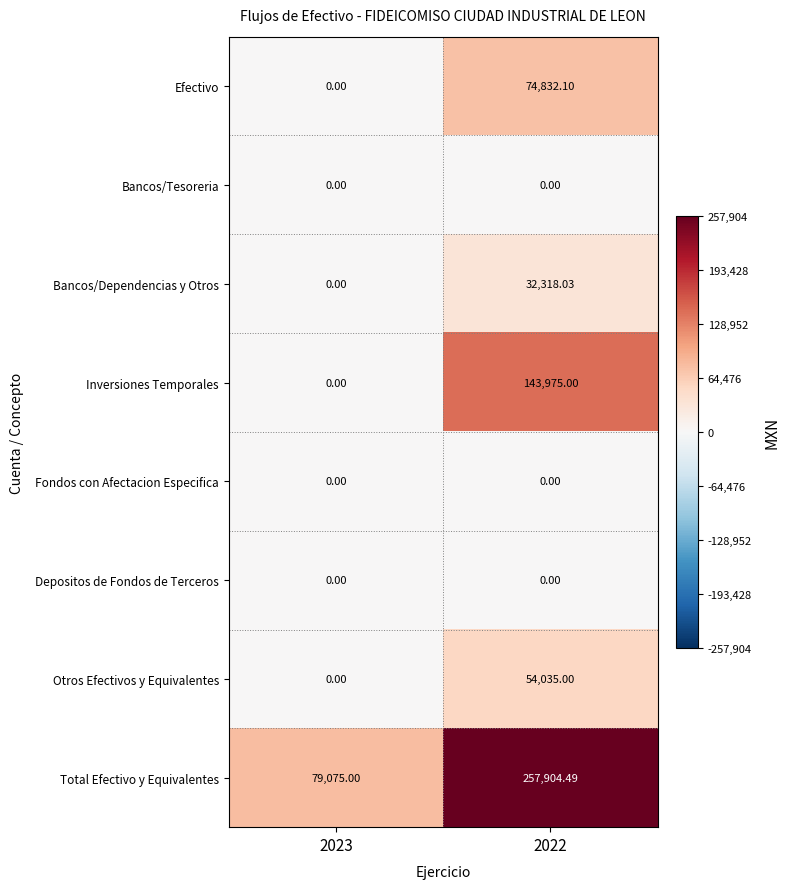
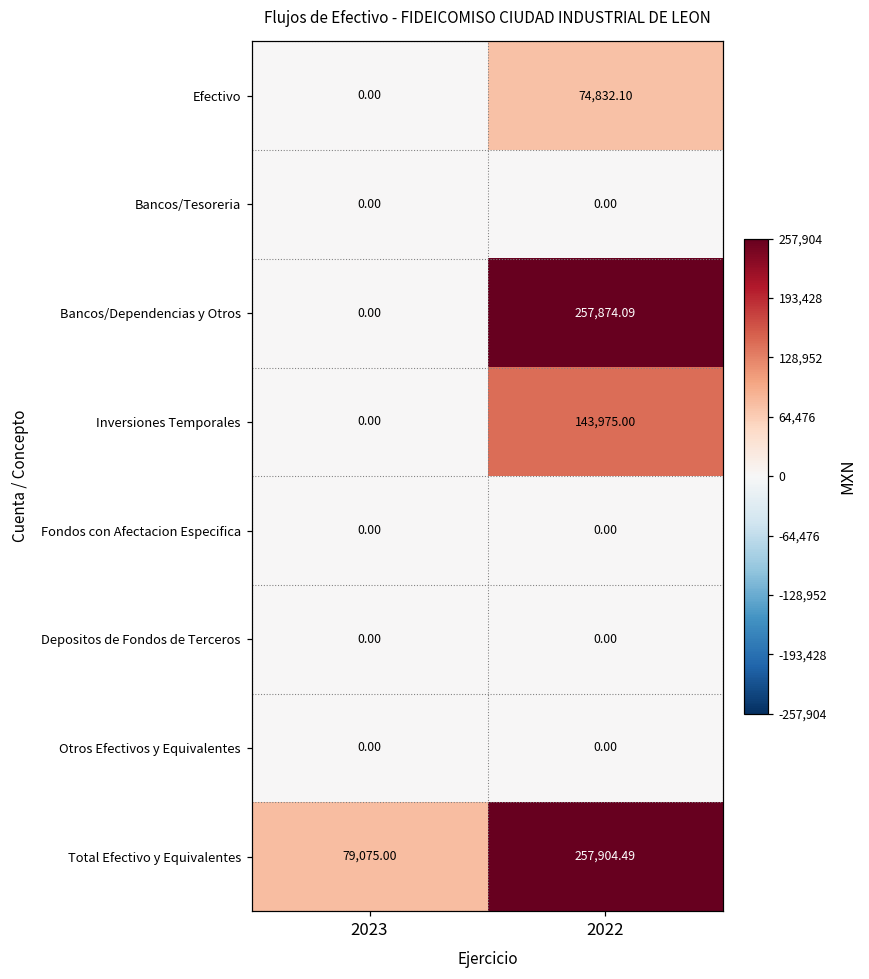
  {
    "Efectivo": {
      "2023": "0.00",
      "2022": "74,832.10"
    },
    "Bancos/Tesoreria": {
      "2023": "0.00",
      "2022": "0.00"
    },
    "Bancos/Dependencias y Otros": {
      "2023": "0.00",
-     "2022": "32,318.03"
+     "2022": "257,874.09"
    },
    "Inversiones Temporales": {
      "2023": "0.00",
      "2022": "143,975.00"
    },
    "Fondos con Afectacion Especifica": {
      "2023": "0.00",
      "2022": "0.00"
    },
    "Depositos de Fondos de Terceros": {
      "2023": "0.00",
      "2022": "0.00"
    },
    "Otros Efectivos y Equivalentes": {
      "2023": "0.00",
-     "2022": "54,035.00"
+     "2022": "0.00"
    },
    "Total Efectivo y Equivalentes": {
      "2023": "79,075.00",
      "2022": "257,904.49"
    }
  }
